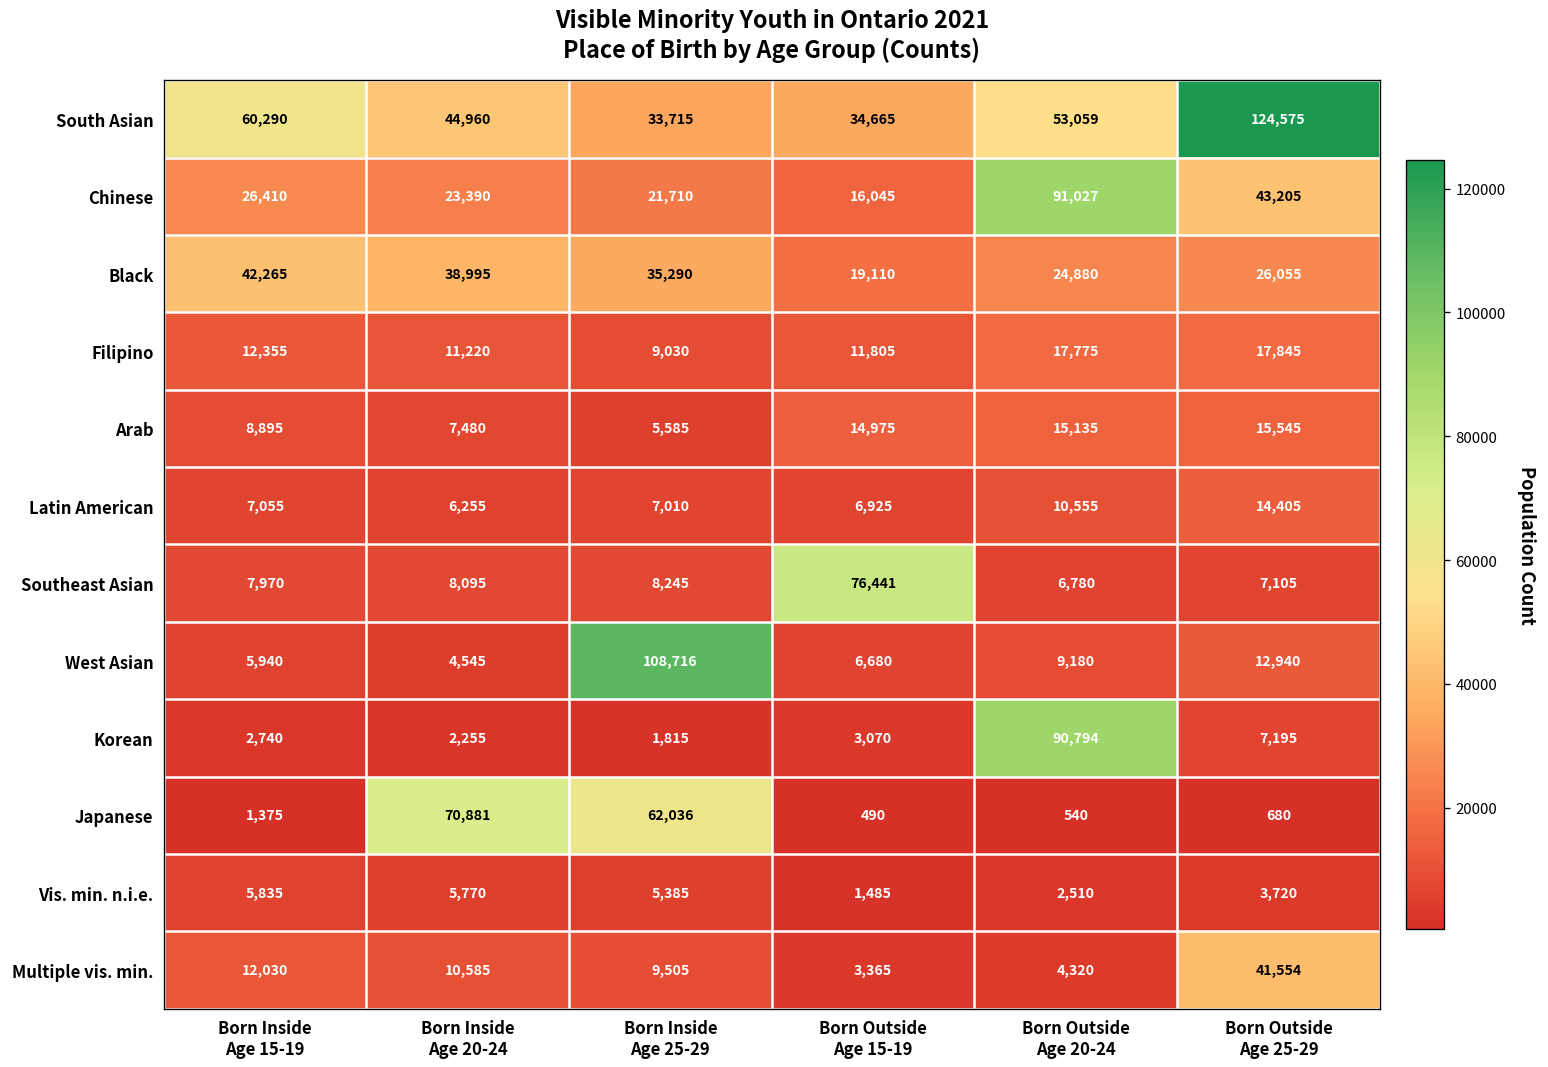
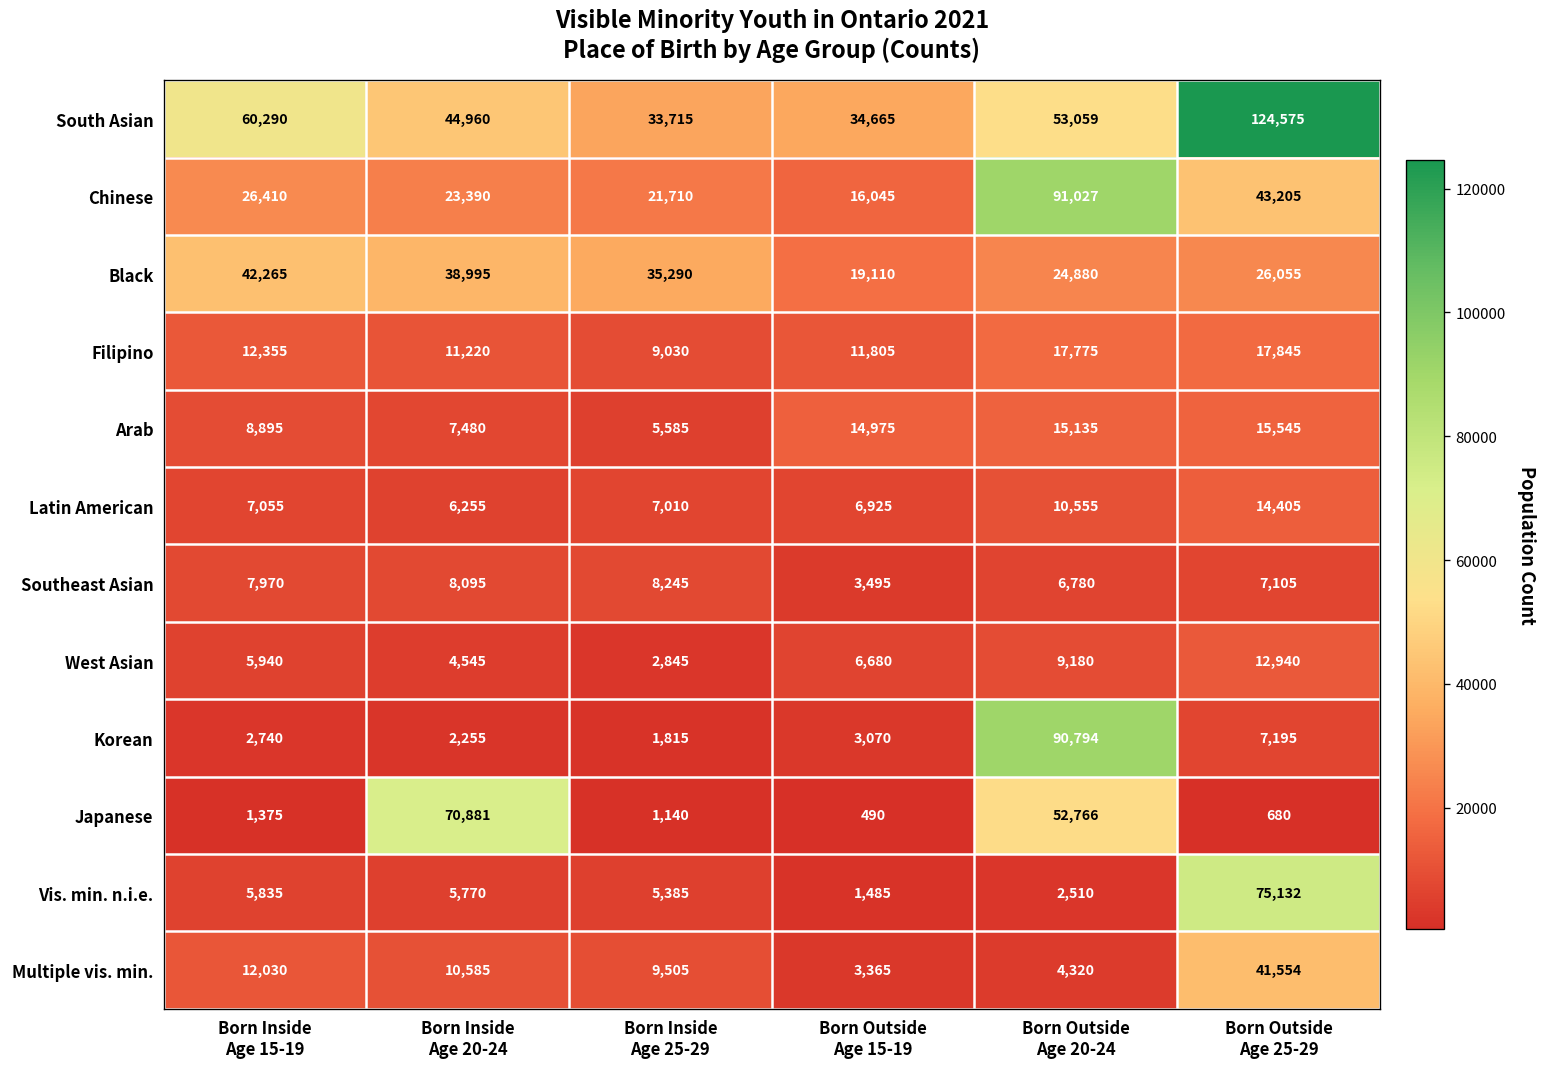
  {
    "South Asian": {
      "Born Inside Age 15-19": "60,290",
      "Born Inside Age 20-24": "44,960",
      "Born Inside Age 25-29": "33,715",
      "Born Outside Age 15-19": "34,665",
      "Born Outside Age 20-24": "53,059",
      "Born Outside Age 25-29": "124,575"
    },
    "Chinese": {
      "Born Inside Age 15-19": "26,410",
      "Born Inside Age 20-24": "23,390",
      "Born Inside Age 25-29": "21,710",
      "Born Outside Age 15-19": "16,045",
      "Born Outside Age 20-24": "91,027",
      "Born Outside Age 25-29": "43,205"
    },
    "Black": {
      "Born Inside Age 15-19": "42,265",
      "Born Inside Age 20-24": "38,995",
      "Born Inside Age 25-29": "35,290",
      "Born Outside Age 15-19": "19,110",
      "Born Outside Age 20-24": "24,880",
      "Born Outside Age 25-29": "26,055"
    },
    "Filipino": {
      "Born Inside Age 15-19": "12,355",
      "Born Inside Age 20-24": "11,220",
      "Born Inside Age 25-29": "9,030",
      "Born Outside Age 15-19": "11,805",
      "Born Outside Age 20-24": "17,775",
      "Born Outside Age 25-29": "17,845"
    },
    "Arab": {
      "Born Inside Age 15-19": "8,895",
      "Born Inside Age 20-24": "7,480",
      "Born Inside Age 25-29": "5,585",
      "Born Outside Age 15-19": "14,975",
      "Born Outside Age 20-24": "15,135",
      "Born Outside Age 25-29": "15,545"
    },
    "Latin American": {
      "Born Inside Age 15-19": "7,055",
      "Born Inside Age 20-24": "6,255",
      "Born Inside Age 25-29": "7,010",
      "Born Outside Age 15-19": "6,925",
      "Born Outside Age 20-24": "10,555",
      "Born Outside Age 25-29": "14,405"
    },
    "Southeast Asian": {
      "Born Inside Age 15-19": "7,970",
      "Born Inside Age 20-24": "8,095",
      "Born Inside Age 25-29": "8,245",
-     "Born Outside Age 15-19": "76,441",
+     "Born Outside Age 15-19": "3,495",
      "Born Outside Age 20-24": "6,780",
      "Born Outside Age 25-29": "7,105"
    },
    "West Asian": {
      "Born Inside Age 15-19": "5,940",
      "Born Inside Age 20-24": "4,545",
-     "Born Inside Age 25-29": "108,716",
+     "Born Inside Age 25-29": "2,845",
      "Born Outside Age 15-19": "6,680",
      "Born Outside Age 20-24": "9,180",
      "Born Outside Age 25-29": "12,940"
    },
    "Korean": {
      "Born Inside Age 15-19": "2,740",
      "Born Inside Age 20-24": "2,255",
      "Born Inside Age 25-29": "1,815",
      "Born Outside Age 15-19": "3,070",
      "Born Outside Age 20-24": "90,794",
      "Born Outside Age 25-29": "7,195"
    },
    "Japanese": {
      "Born Inside Age 15-19": "1,375",
      "Born Inside Age 20-24": "70,881",
-     "Born Inside Age 25-29": "62,036",
+     "Born Inside Age 25-29": "1,140",
      "Born Outside Age 15-19": "490",
-     "Born Outside Age 20-24": "540",
+     "Born Outside Age 20-24": "52,766",
      "Born Outside Age 25-29": "680"
    },
    "Vis. min. n.i.e.": {
      "Born Inside Age 15-19": "5,835",
      "Born Inside Age 20-24": "5,770",
      "Born Inside Age 25-29": "5,385",
      "Born Outside Age 15-19": "1,485",
      "Born Outside Age 20-24": "2,510",
-     "Born Outside Age 25-29": "3,720"
+     "Born Outside Age 25-29": "75,132"
    },
    "Multiple vis. min.": {
      "Born Inside Age 15-19": "12,030",
      "Born Inside Age 20-24": "10,585",
      "Born Inside Age 25-29": "9,505",
      "Born Outside Age 15-19": "3,365",
      "Born Outside Age 20-24": "4,320",
      "Born Outside Age 25-29": "41,554"
    }
  }
